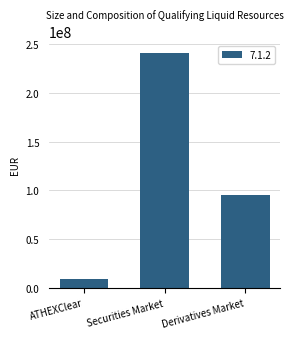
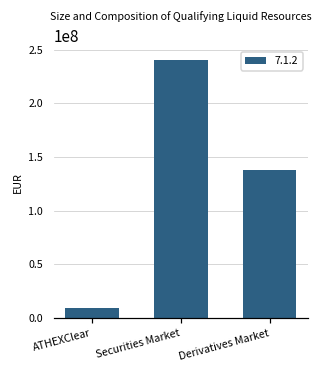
  {
    "ATHEXClear": 10000000,
    "Securities Market": 240000000,
-   "Derivatives Market": 100000000
+   "Derivatives Market": 140000000
  }
